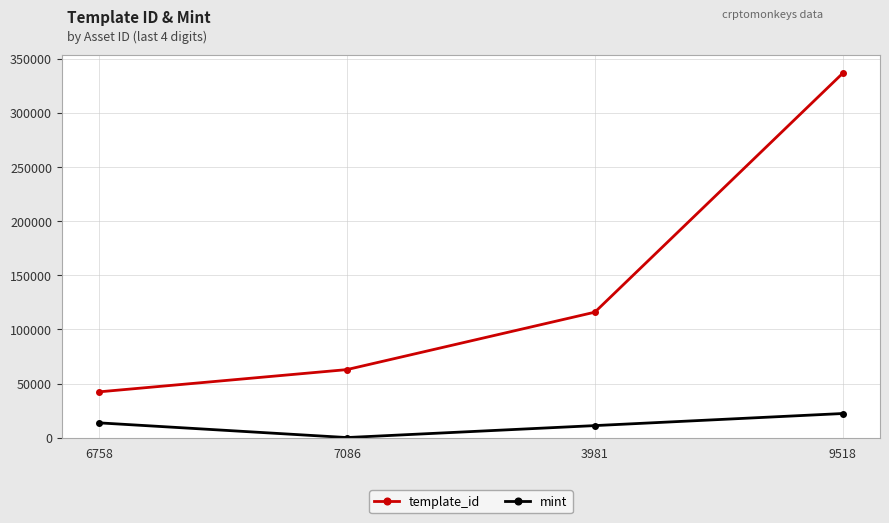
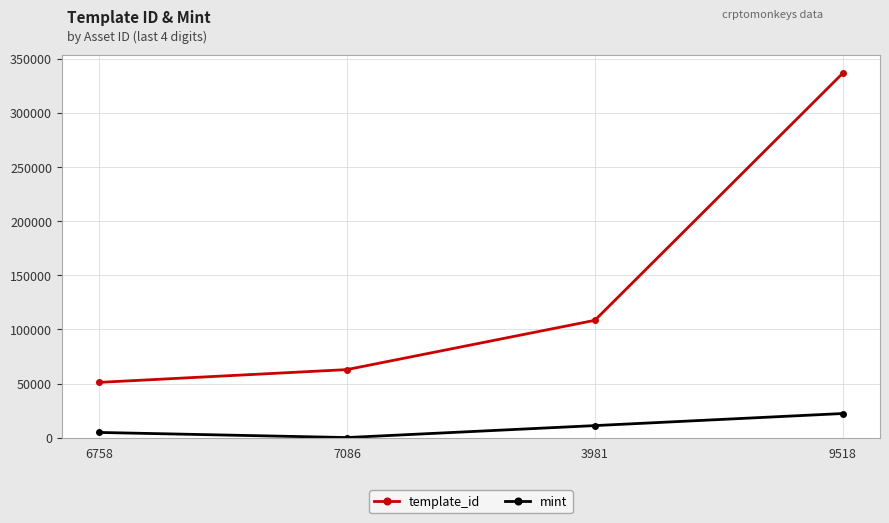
  {
    "template_id": {
-     "6758": 42000,
+     "6758": 51000,
      "7086": 63000,
-     "3981": 116000,
+     "3981": 108000,
      "9518": 337000
    },
    "mint": {
-     "6758": 14000,
+     "6758": 5000,
      "7086": 0,
      "3981": 11000,
      "9518": 22000
    }
  }
